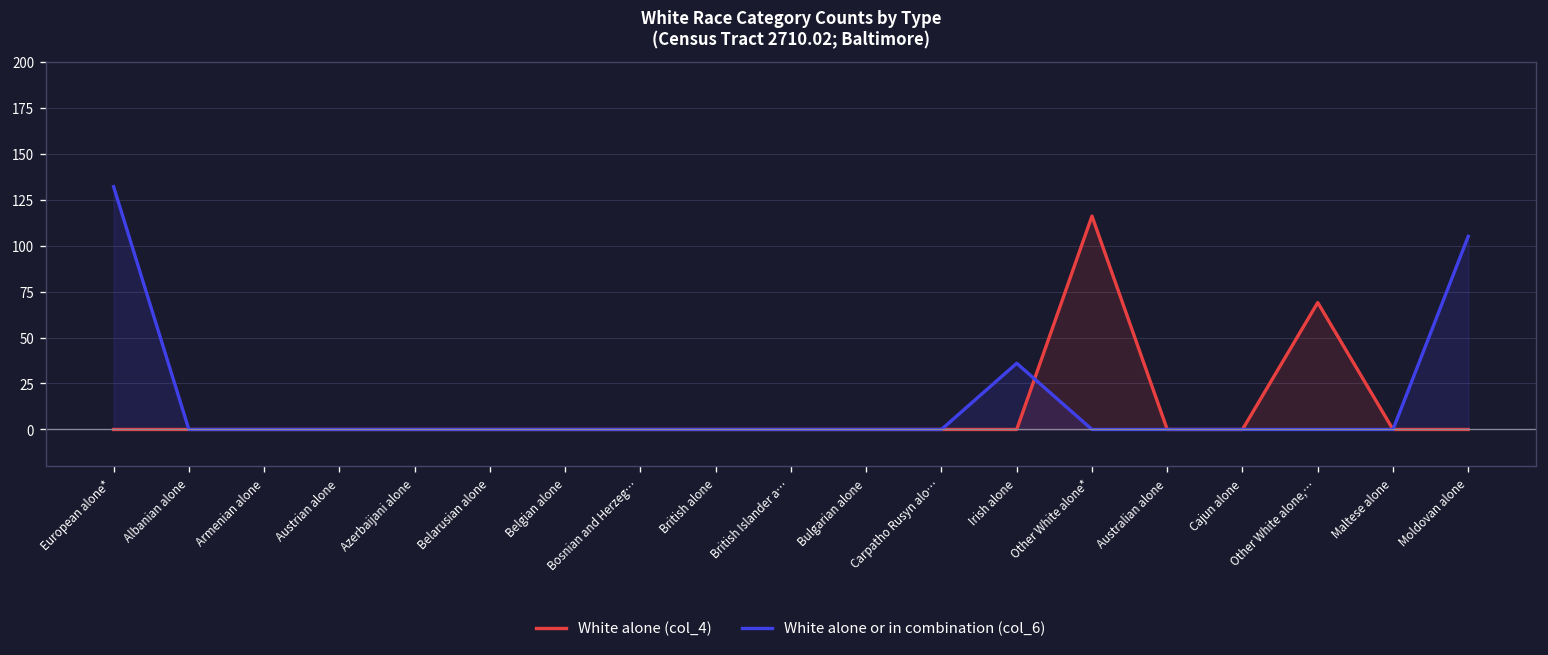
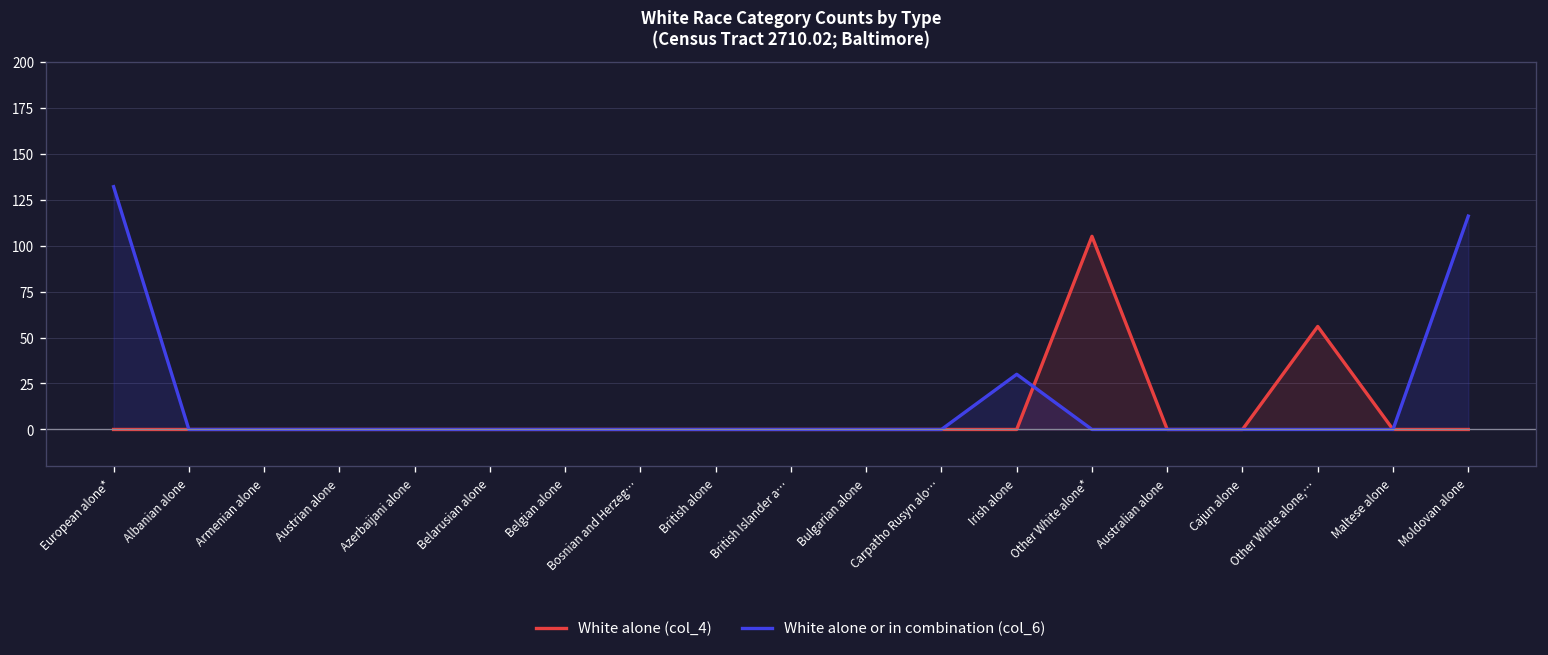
  {
    "White alone (col_4)": {
      "European alone*": 0,
      "Irish alone": 0,
-     "Other White alone*": 116,
-     "Other White alone,…": 69,
+     "Other White alone*": 105,
+     "Other White alone,…": 56,
      "Moldovan alone": 0
    },
    "White alone or in combination (col_6)": {
      "European alone*": 132,
-     "Irish alone": 36,
+     "Irish alone": 30,
      "Other White alone*": 0,
      "Other White alone,…": 0,
-     "Moldovan alone": 105
+     "Moldovan alone": 116
    }
  }
